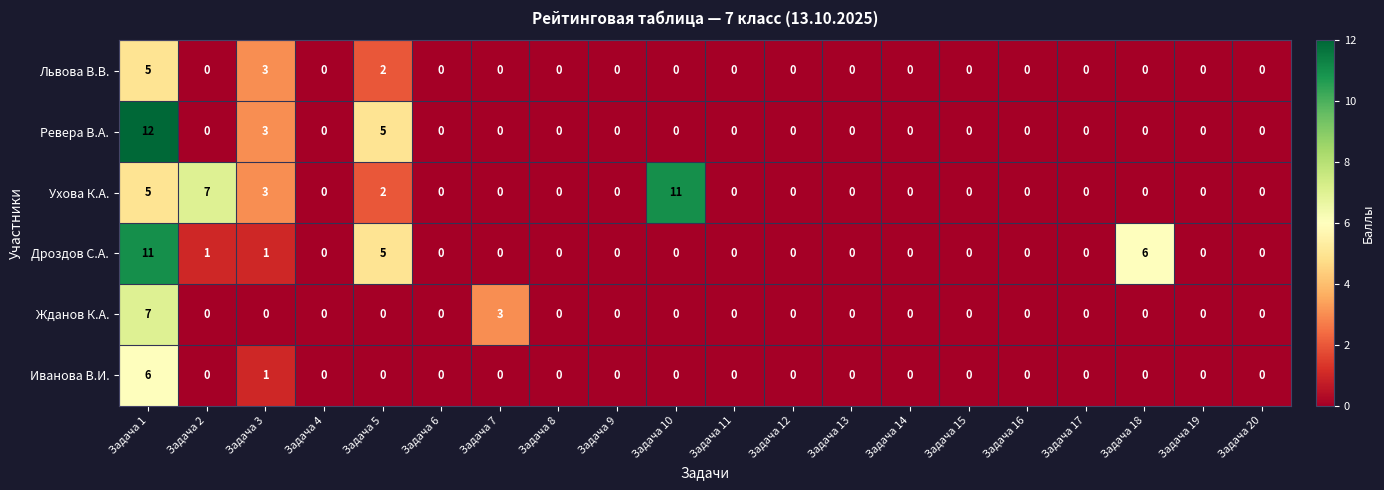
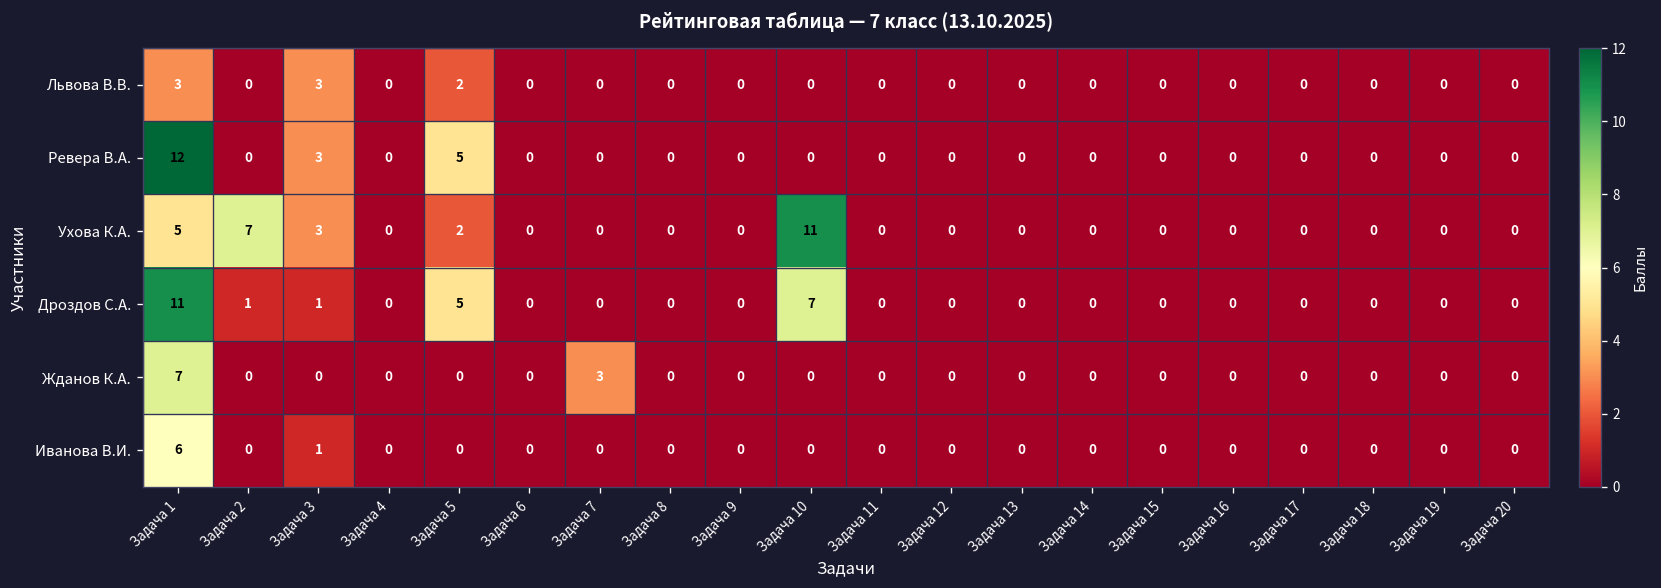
  {
    "Львова В.В.": {
-     "Задача 1": 5,
+     "Задача 1": 3,
      "Задача 2": 0,
      "Задача 3": 3,
      "Задача 4": 0,
      "Задача 5": 2,
      "Задача 6": 0,
      "Задача 7": 0,
      "Задача 8": 0,
      "Задача 9": 0,
      "Задача 10": 0,
      "Задача 11": 0,
      "Задача 12": 0,
      "Задача 13": 0,
      "Задача 14": 0,
      "Задача 15": 0,
      "Задача 16": 0,
      "Задача 17": 0,
      "Задача 18": 0,
      "Задача 19": 0,
      "Задача 20": 0
    },
    "Ревера В.А.": {
      "Задача 1": 12,
      "Задача 2": 0,
      "Задача 3": 3,
      "Задача 4": 0,
      "Задача 5": 5,
      "Задача 6": 0,
      "Задача 7": 0,
      "Задача 8": 0,
      "Задача 9": 0,
      "Задача 10": 0,
      "Задача 11": 0,
      "Задача 12": 0,
      "Задача 13": 0,
      "Задача 14": 0,
      "Задача 15": 0,
      "Задача 16": 0,
      "Задача 17": 0,
      "Задача 18": 0,
      "Задача 19": 0,
      "Задача 20": 0
    },
    "Ухова К.А.": {
      "Задача 1": 5,
      "Задача 2": 7,
      "Задача 3": 3,
      "Задача 4": 0,
      "Задача 5": 2,
      "Задача 6": 0,
      "Задача 7": 0,
      "Задача 8": 0,
      "Задача 9": 0,
      "Задача 10": 11,
      "Задача 11": 0,
      "Задача 12": 0,
      "Задача 13": 0,
      "Задача 14": 0,
      "Задача 15": 0,
      "Задача 16": 0,
      "Задача 17": 0,
      "Задача 18": 0,
      "Задача 19": 0,
      "Задача 20": 0
    },
    "Дроздов С.А.": {
      "Задача 1": 11,
      "Задача 2": 1,
      "Задача 3": 1,
      "Задача 4": 0,
      "Задача 5": 5,
      "Задача 6": 0,
      "Задача 7": 0,
      "Задача 8": 0,
      "Задача 9": 0,
-     "Задача 10": 0,
+     "Задача 10": 7,
      "Задача 11": 0,
      "Задача 12": 0,
      "Задача 13": 0,
      "Задача 14": 0,
      "Задача 15": 0,
      "Задача 16": 0,
      "Задача 17": 0,
-     "Задача 18": 6,
+     "Задача 18": 0,
      "Задача 19": 0,
      "Задача 20": 0
    },
    "Жданов К.А.": {
      "Задача 1": 7,
      "Задача 2": 0,
      "Задача 3": 0,
      "Задача 4": 0,
      "Задача 5": 0,
      "Задача 6": 0,
      "Задача 7": 3,
      "Задача 8": 0,
      "Задача 9": 0,
      "Задача 10": 0,
      "Задача 11": 0,
      "Задача 12": 0,
      "Задача 13": 0,
      "Задача 14": 0,
      "Задача 15": 0,
      "Задача 16": 0,
      "Задача 17": 0,
      "Задача 18": 0,
      "Задача 19": 0,
      "Задача 20": 0
    },
    "Иванова В.И.": {
      "Задача 1": 6,
      "Задача 2": 0,
      "Задача 3": 1,
      "Задача 4": 0,
      "Задача 5": 0,
      "Задача 6": 0,
      "Задача 7": 0,
      "Задача 8": 0,
      "Задача 9": 0,
      "Задача 10": 0,
      "Задача 11": 0,
      "Задача 12": 0,
      "Задача 13": 0,
      "Задача 14": 0,
      "Задача 15": 0,
      "Задача 16": 0,
      "Задача 17": 0,
      "Задача 18": 0,
      "Задача 19": 0,
      "Задача 20": 0
    }
  }
